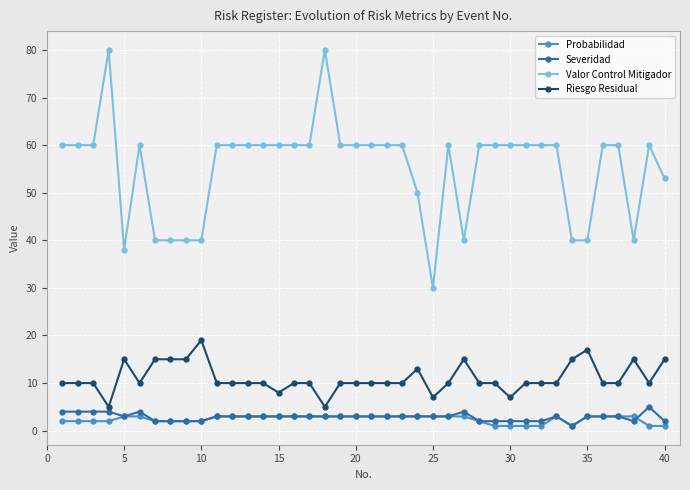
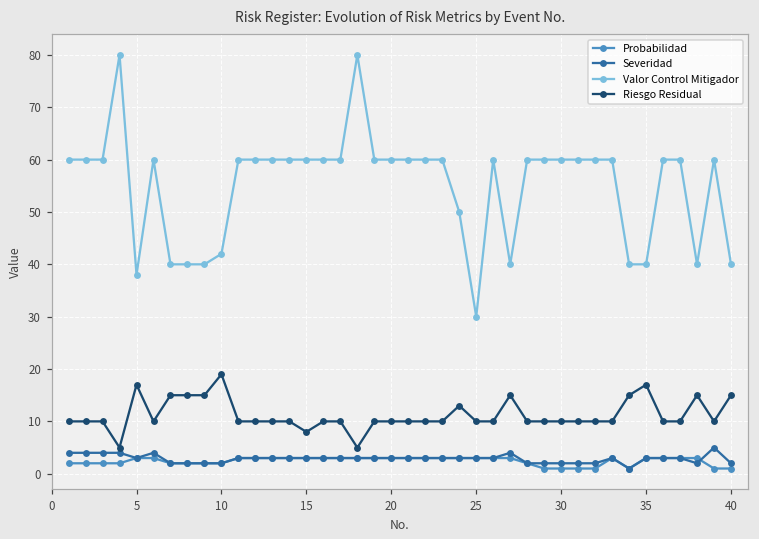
  {
    "Valor Control Mitigador": {
      "5": 38,
-     "10": 40,
+     "10": 42,
      "15": 60,
      "20": 60,
      "25": 30,
      "30": 60,
      "35": 40,
-     "40": 53
+     "40": 40
    },
    "Riesgo Residual": {
-     "5": 15,
+     "5": 17,
      "10": 19,
      "15": 8,
      "20": 10,
-     "25": 7,
-     "30": 7,
+     "25": 10,
+     "30": 10,
      "35": 17,
      "40": 15
    }
  }
